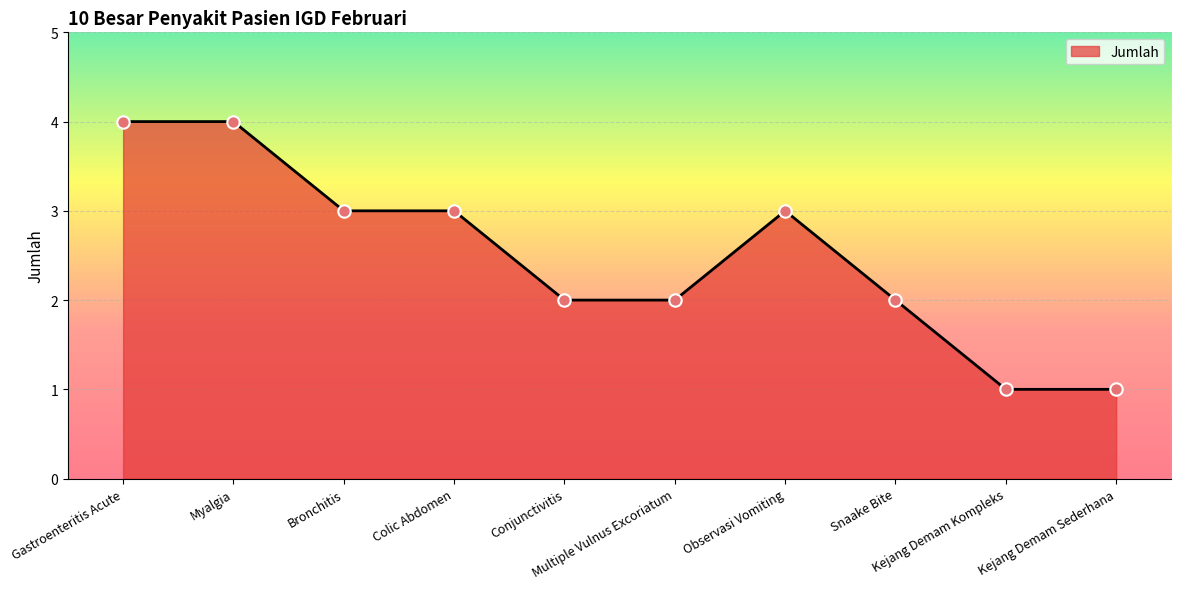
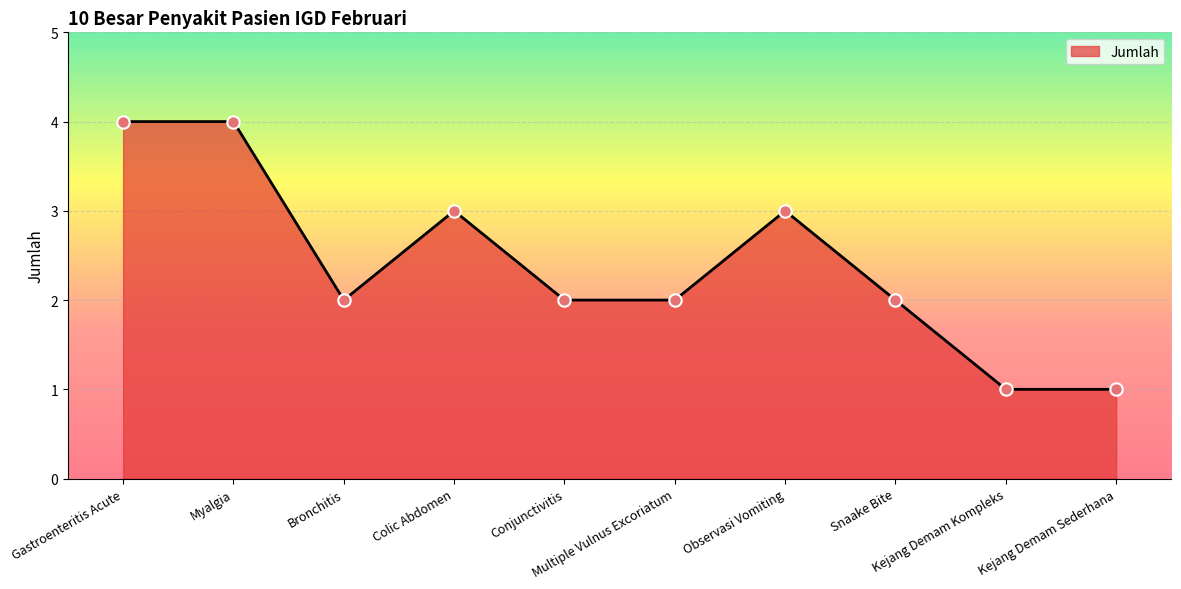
  {
    "Gastroenteritis Acute": 4,
    "Myalgia": 4,
-   "Bronchitis": 3,
+   "Bronchitis": 2,
    "Colic Abdomen": 3,
    "Conjunctivitis": 2,
    "Multiple Vulnus Excoriatum": 2,
    "Observasi Vomiting": 3,
    "Snaake Bite": 2,
    "Kejang Demam Kompleks": 1,
    "Kejang Demam Sederhana": 1
  }
